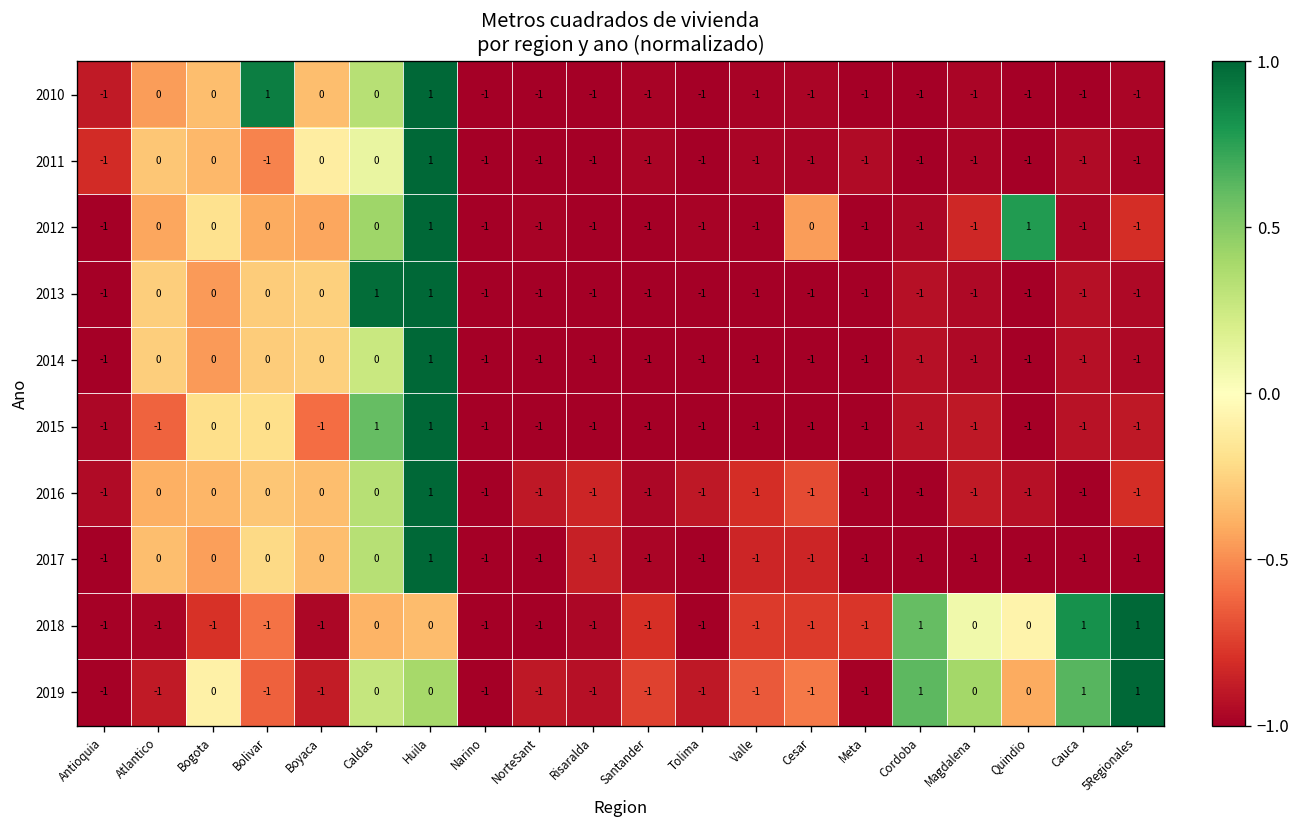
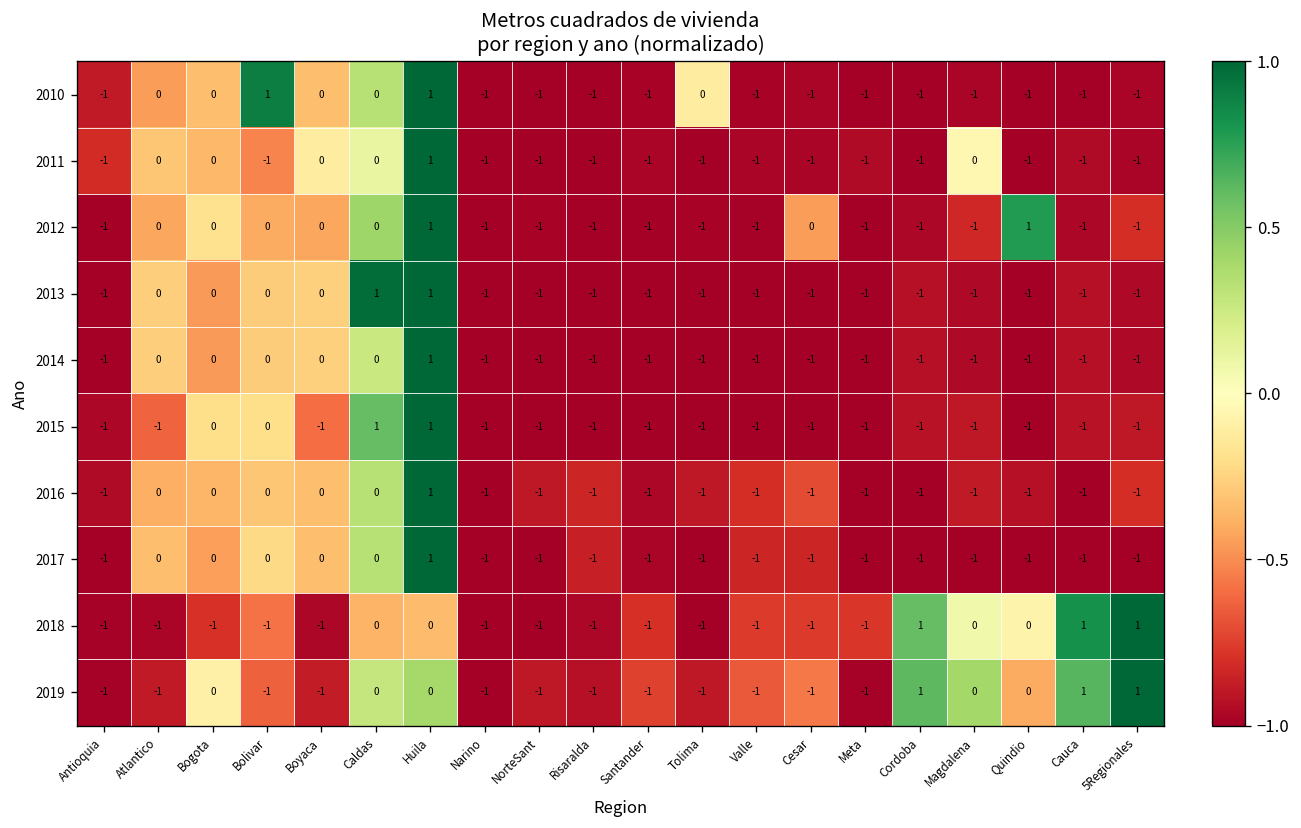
  {
    "2010": {
      "Antioquia": -1,
      "Atlantico": 0,
      "Bogota": 0,
      "Bolivar": 1,
      "Boyaca": 0,
      "Caldas": 0,
      "Huila": 1,
      "Narino": -1,
      "NorteSant": -1,
      "Risaralda": -1,
      "Santander": -1,
-     "Tolima": -1,
+     "Tolima": 0,
      "Valle": -1,
      "Cesar": -1,
      "Meta": -1,
      "Cordoba": -1,
      "Magdalena": -1,
      "Quindio": -1,
      "Cauca": -1,
      "5Regionales": -1
    },
    "2011": {
      "Antioquia": -1,
      "Atlantico": 0,
      "Bogota": 0,
      "Bolivar": -1,
      "Boyaca": 0,
      "Caldas": 0,
      "Huila": 1,
      "Narino": -1,
      "NorteSant": -1,
      "Risaralda": -1,
      "Santander": -1,
      "Tolima": -1,
      "Valle": -1,
      "Cesar": -1,
      "Meta": -1,
      "Cordoba": -1,
-     "Magdalena": -1,
+     "Magdalena": 0,
      "Quindio": -1,
      "Cauca": -1,
      "5Regionales": -1
    },
    "2012": {
      "Antioquia": -1,
      "Atlantico": 0,
      "Bogota": 0,
      "Bolivar": 0,
      "Boyaca": 0,
      "Caldas": 0,
      "Huila": 1,
      "Narino": -1,
      "NorteSant": -1,
      "Risaralda": -1,
      "Santander": -1,
      "Tolima": -1,
      "Valle": -1,
      "Cesar": 0,
      "Meta": -1,
      "Cordoba": -1,
      "Magdalena": -1,
      "Quindio": 1,
      "Cauca": -1,
      "5Regionales": -1
    },
    "2013": {
      "Antioquia": -1,
      "Atlantico": 0,
      "Bogota": 0,
      "Bolivar": 0,
      "Boyaca": 0,
      "Caldas": 1,
      "Huila": 1,
      "Narino": -1,
      "NorteSant": -1,
      "Risaralda": -1,
      "Santander": -1,
      "Tolima": -1,
      "Valle": -1,
      "Cesar": -1,
      "Meta": -1,
      "Cordoba": -1,
      "Magdalena": -1,
      "Quindio": -1,
      "Cauca": -1,
      "5Regionales": -1
    },
    "2014": {
      "Antioquia": -1,
      "Atlantico": 0,
      "Bogota": 0,
      "Bolivar": 0,
      "Boyaca": 0,
      "Caldas": 0,
      "Huila": 1,
      "Narino": -1,
      "NorteSant": -1,
      "Risaralda": -1,
      "Santander": -1,
      "Tolima": -1,
      "Valle": -1,
      "Cesar": -1,
      "Meta": -1,
      "Cordoba": -1,
      "Magdalena": -1,
      "Quindio": -1,
      "Cauca": -1,
      "5Regionales": -1
    },
    "2015": {
      "Antioquia": -1,
      "Atlantico": -1,
      "Bogota": 0,
      "Bolivar": 0,
      "Boyaca": -1,
      "Caldas": 1,
      "Huila": 1,
      "Narino": -1,
      "NorteSant": -1,
      "Risaralda": -1,
      "Santander": -1,
      "Tolima": -1,
      "Valle": -1,
      "Cesar": -1,
      "Meta": -1,
      "Cordoba": -1,
      "Magdalena": -1,
      "Quindio": -1,
      "Cauca": -1,
      "5Regionales": -1
    },
    "2016": {
      "Antioquia": -1,
      "Atlantico": 0,
      "Bogota": 0,
      "Bolivar": 0,
      "Boyaca": 0,
      "Caldas": 0,
      "Huila": 1,
      "Narino": -1,
      "NorteSant": -1,
      "Risaralda": -1,
      "Santander": -1,
      "Tolima": -1,
      "Valle": -1,
      "Cesar": -1,
      "Meta": -1,
      "Cordoba": -1,
      "Magdalena": -1,
      "Quindio": -1,
      "Cauca": -1,
      "5Regionales": -1
    },
    "2017": {
      "Antioquia": -1,
      "Atlantico": 0,
      "Bogota": 0,
      "Bolivar": 0,
      "Boyaca": 0,
      "Caldas": 0,
      "Huila": 1,
      "Narino": -1,
      "NorteSant": -1,
      "Risaralda": -1,
      "Santander": -1,
      "Tolima": -1,
      "Valle": -1,
      "Cesar": -1,
      "Meta": -1,
      "Cordoba": -1,
      "Magdalena": -1,
      "Quindio": -1,
      "Cauca": -1,
      "5Regionales": -1
    },
    "2018": {
      "Antioquia": -1,
      "Atlantico": -1,
      "Bogota": -1,
      "Bolivar": -1,
      "Boyaca": -1,
      "Caldas": 0,
      "Huila": 0,
      "Narino": -1,
      "NorteSant": -1,
      "Risaralda": -1,
      "Santander": -1,
      "Tolima": -1,
      "Valle": -1,
      "Cesar": -1,
      "Meta": -1,
      "Cordoba": 1,
      "Magdalena": 0,
      "Quindio": 0,
      "Cauca": 1,
      "5Regionales": 1
    },
    "2019": {
      "Antioquia": -1,
      "Atlantico": -1,
      "Bogota": 0,
      "Bolivar": -1,
      "Boyaca": -1,
      "Caldas": 0,
      "Huila": 0,
      "Narino": -1,
      "NorteSant": -1,
      "Risaralda": -1,
      "Santander": -1,
      "Tolima": -1,
      "Valle": -1,
      "Cesar": -1,
      "Meta": -1,
      "Cordoba": 1,
      "Magdalena": 0,
      "Quindio": 0,
      "Cauca": 1,
      "5Regionales": 1
    }
  }
